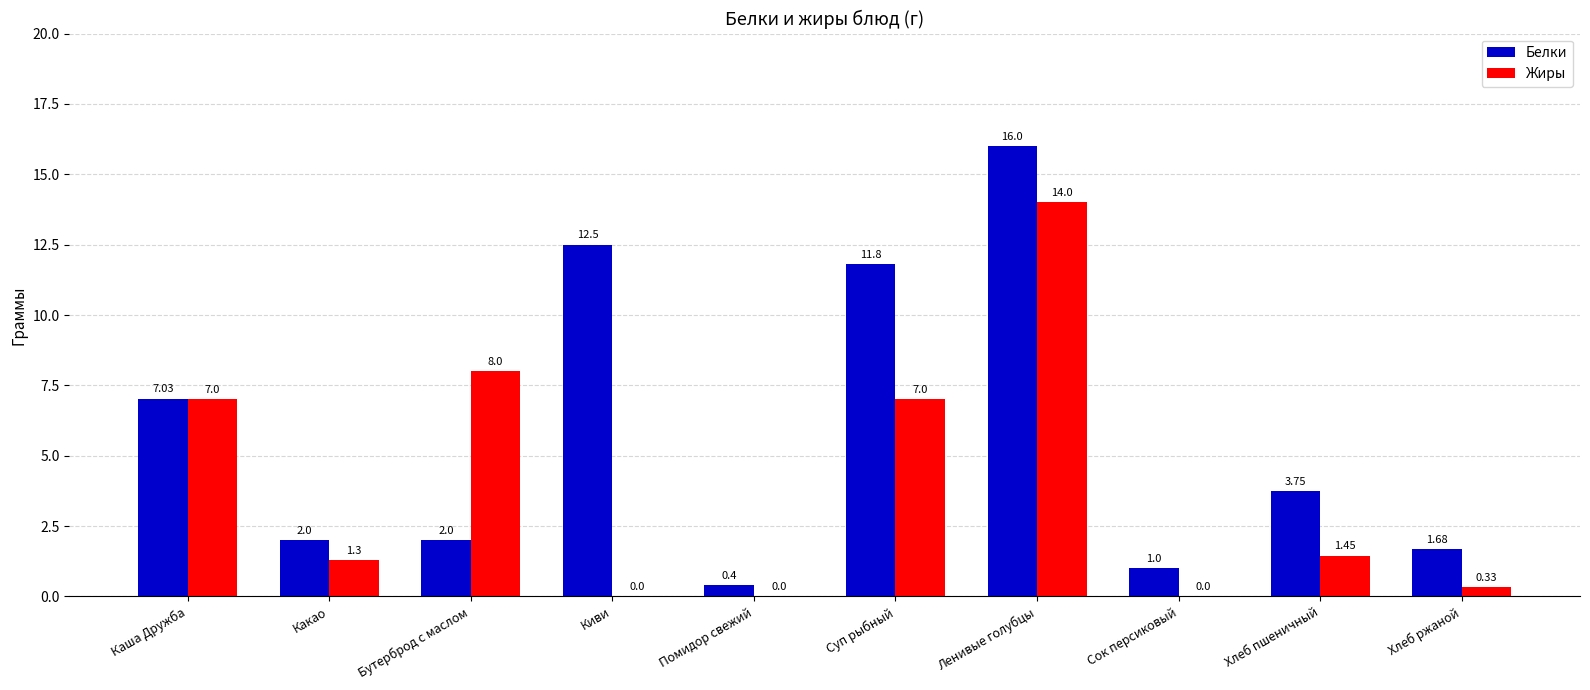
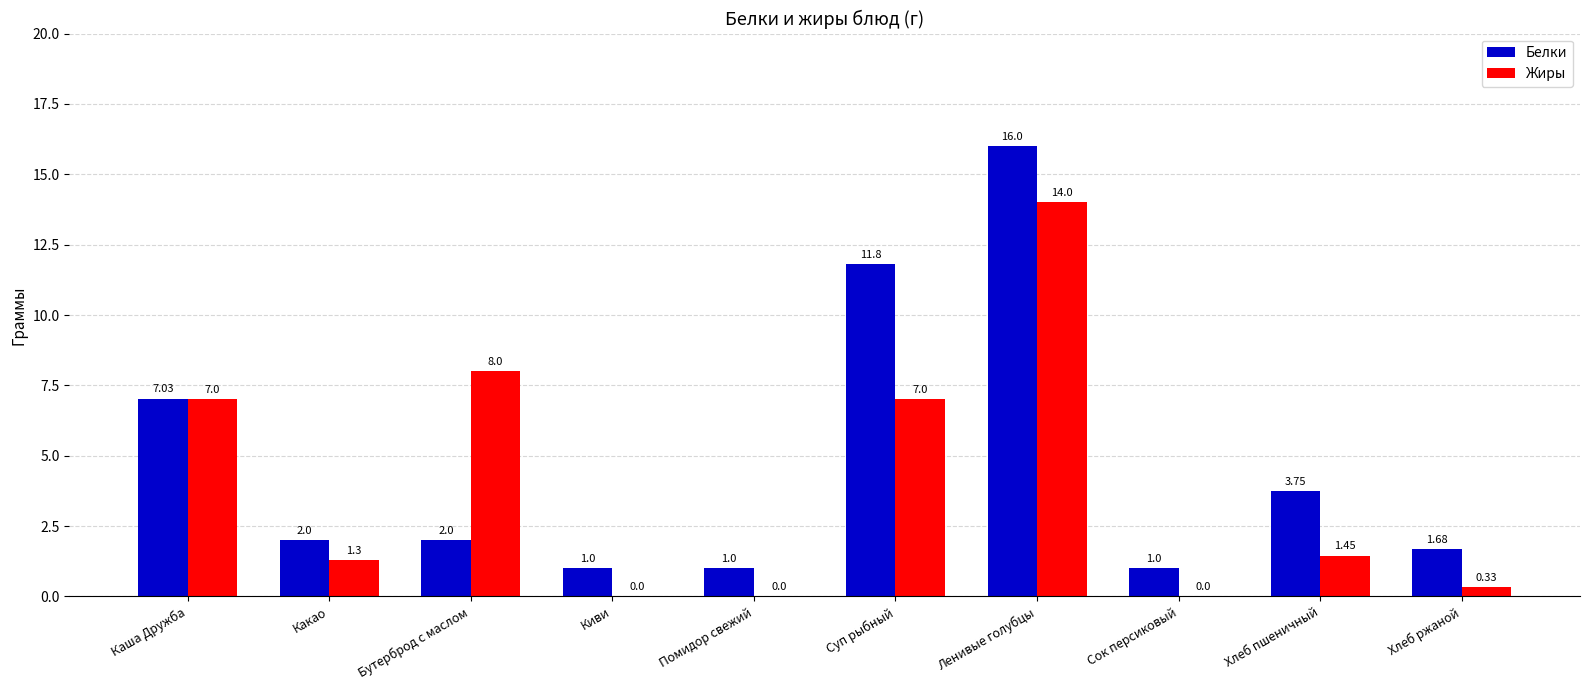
  {
    "Белки": {
      "Каша Дружба": 7.03,
      "Какао": 2.0,
      "Бутерброд с маслом": 2.0,
-     "Киви": 12.5,
-     "Помидор свежий": 0.4,
+     "Киви": 1.0,
+     "Помидор свежий": 1.0,
      "Суп рыбный": 11.8,
      "Ленивые голубцы": 16.0,
      "Сок персиковый": 1.0,
      "Хлеб пшеничный": 3.75,
      "Хлеб ржаной": 1.68
    },
    "Жиры": {
      "Каша Дружба": 7.0,
      "Какао": 1.3,
      "Бутерброд с маслом": 8.0,
      "Киви": 0.0,
      "Помидор свежий": 0.0,
      "Суп рыбный": 7.0,
      "Ленивые голубцы": 14.0,
      "Сок персиковый": 0.0,
      "Хлеб пшеничный": 1.45,
      "Хлеб ржаной": 0.33
    }
  }
